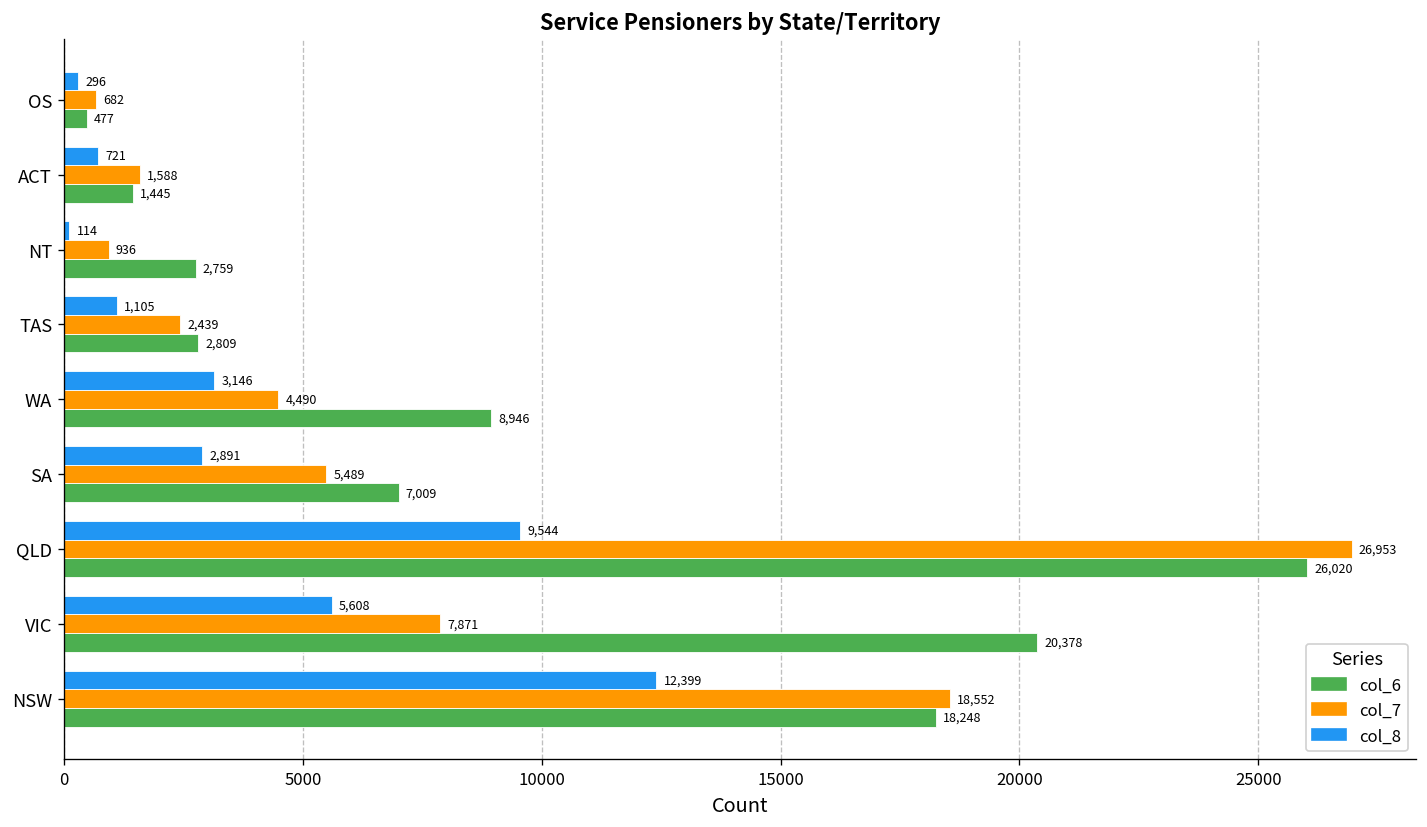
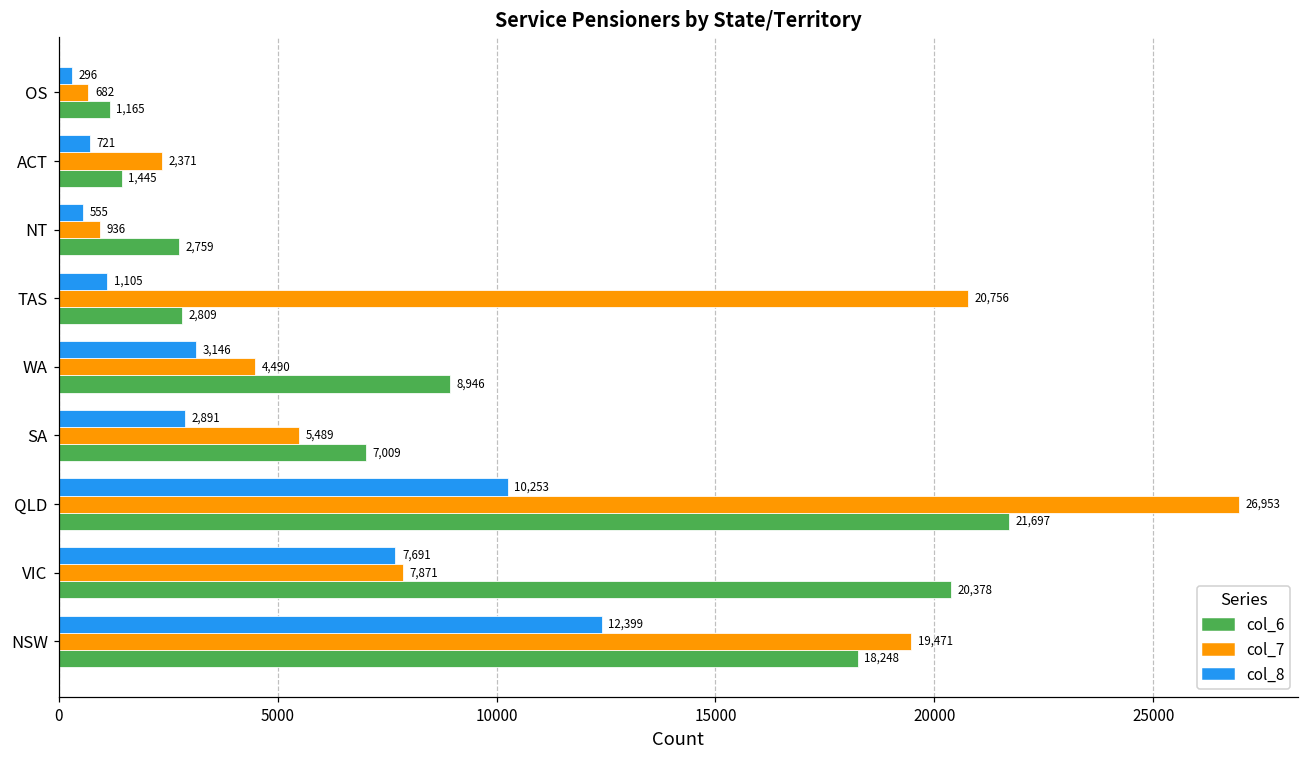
  {
    "col_6": {
-     "OS": "477",
+     "OS": "1,165",
      "ACT": "1,445",
      "NT": "2,759",
      "TAS": "2,809",
      "WA": "8,946",
      "SA": "7,009",
-     "QLD": "26,020",
+     "QLD": "21,697",
      "VIC": "20,378",
      "NSW": "18,248"
    },
    "col_7": {
      "OS": "682",
-     "ACT": "1,588",
+     "ACT": "2,371",
      "NT": "936",
-     "TAS": "2,439",
+     "TAS": "20,756",
      "WA": "4,490",
      "SA": "5,489",
      "QLD": "26,953",
      "VIC": "7,871",
-     "NSW": "18,552"
+     "NSW": "19,471"
    },
    "col_8": {
      "OS": "296",
      "ACT": "721",
-     "NT": "114",
+     "NT": "555",
      "TAS": "1,105",
      "WA": "3,146",
      "SA": "2,891",
-     "QLD": "9,544",
-     "VIC": "5,608",
+     "QLD": "10,253",
+     "VIC": "7,691",
      "NSW": "12,399"
    }
  }
